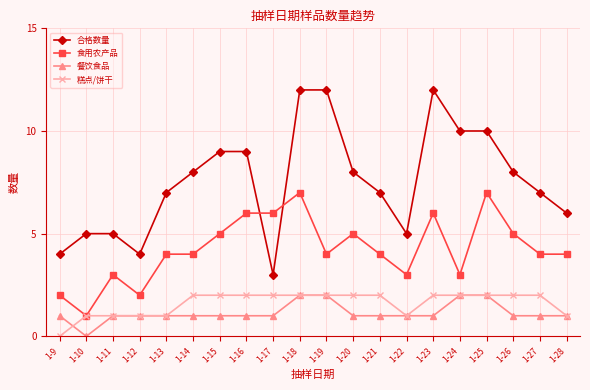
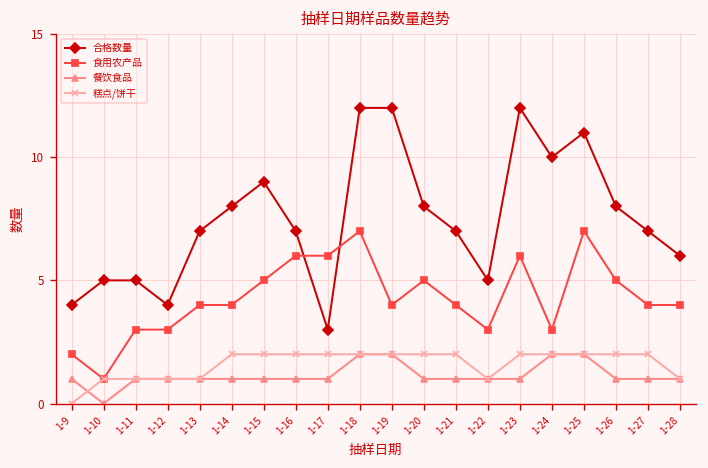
  {
    "合格数量": {
      "1-9": 4,
      "1-10": 5,
      "1-11": 5,
      "1-12": 4,
      "1-13": 7,
      "1-14": 8,
      "1-15": 9,
-     "1-16": 9,
+     "1-16": 7,
      "1-17": 3,
      "1-18": 12,
      "1-19": 12,
      "1-20": 8,
      "1-21": 7,
      "1-22": 5,
      "1-23": 12,
      "1-24": 10,
-     "1-25": 10,
+     "1-25": 11,
      "1-26": 8,
      "1-27": 7,
      "1-28": 6
    },
    "食用农产品": {
      "1-9": 2,
      "1-11": 3,
-     "1-12": 2,
+     "1-12": 3,
      "1-13": 4,
      "1-14": 4,
      "1-15": 5,
      "1-16": 6,
      "1-17": 6,
      "1-18": 7,
      "1-19": 4,
      "1-20": 5,
      "1-21": 4,
      "1-22": 3,
      "1-23": 6,
      "1-24": 3,
      "1-25": 7,
      "1-26": 5,
      "1-27": 4,
      "1-28": 4
    }
  }
